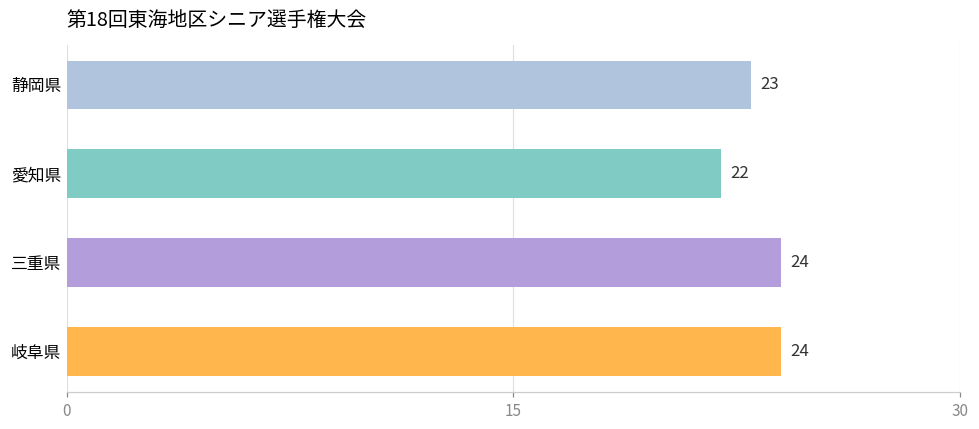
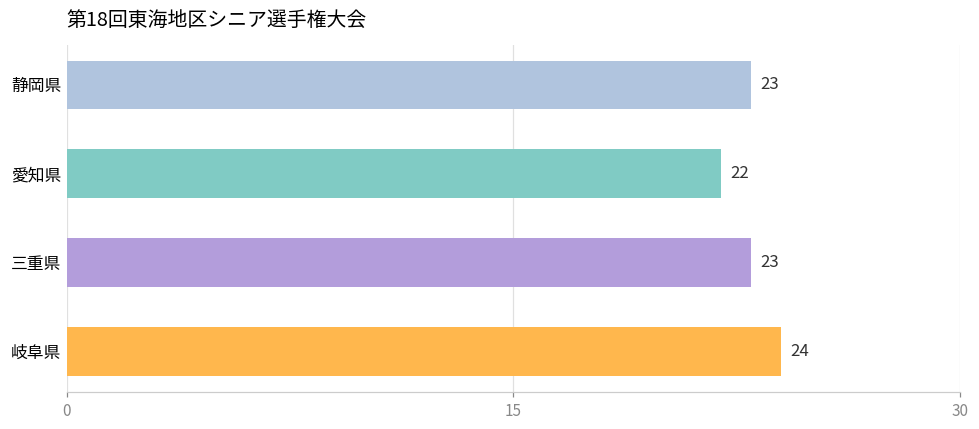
  {
    "静岡県": 23,
    "愛知県": 22,
-   "三重県": 24,
+   "三重県": 23,
    "岐阜県": 24
  }
